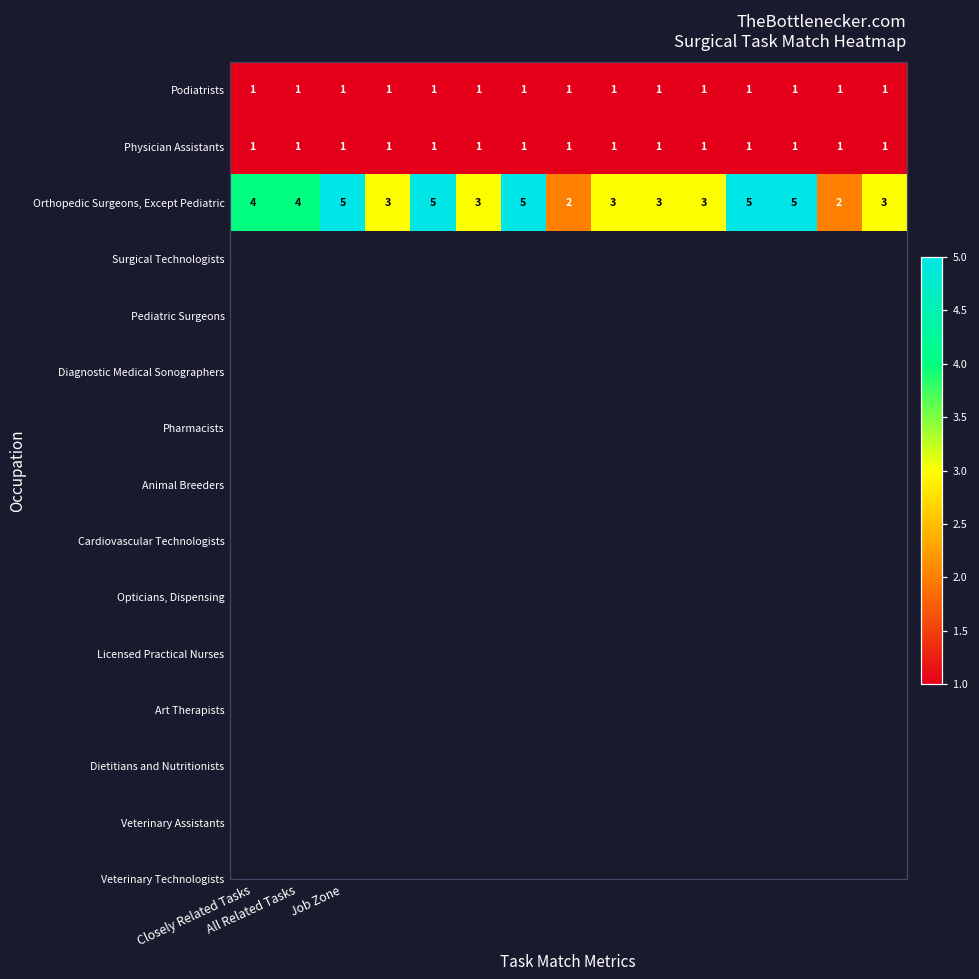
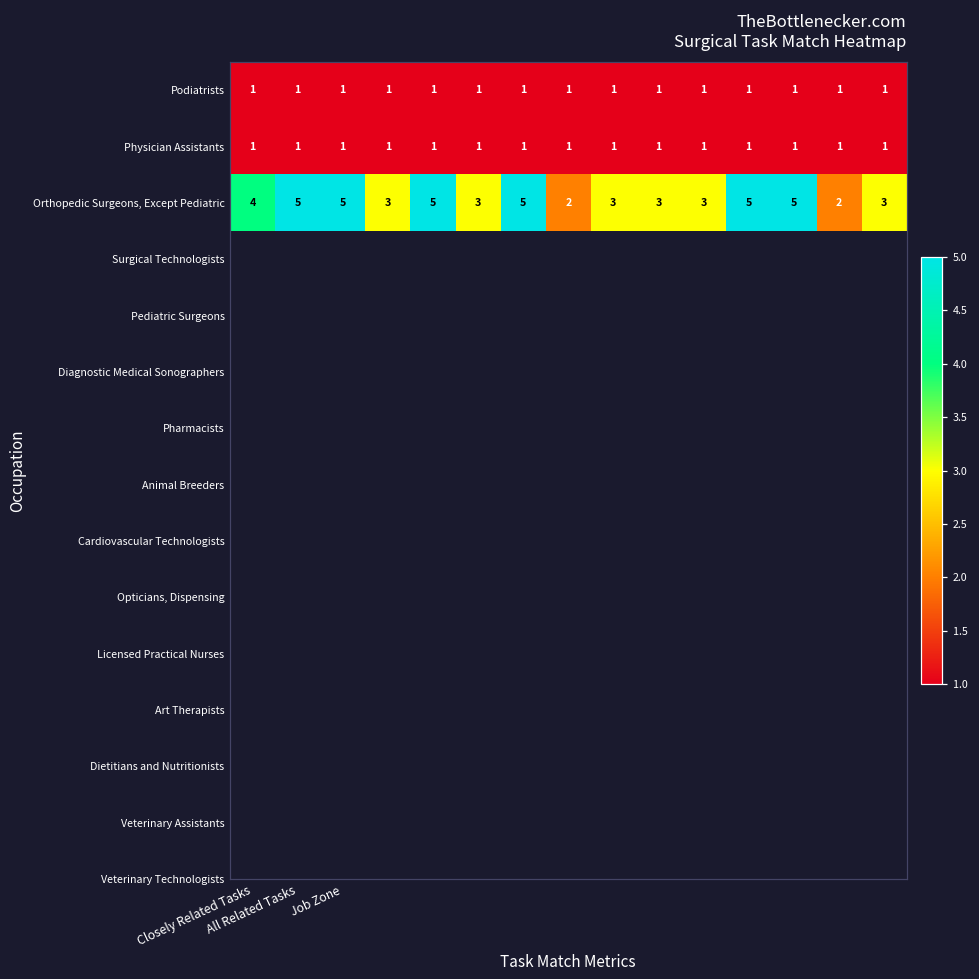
  {
    "Podiatrists": {
      "Closely Related Tasks": 1,
      "All Related Tasks": 1,
      "Job Zone": 1
    },
    "Physician Assistants": {
      "Closely Related Tasks": 1,
      "All Related Tasks": 1,
      "Job Zone": 1
    },
    "Orthopedic Surgeons, Except Pediatric": {
      "Closely Related Tasks": 4,
-     "All Related Tasks": 4,
+     "All Related Tasks": 5,
      "Job Zone": 5
    }
  }
